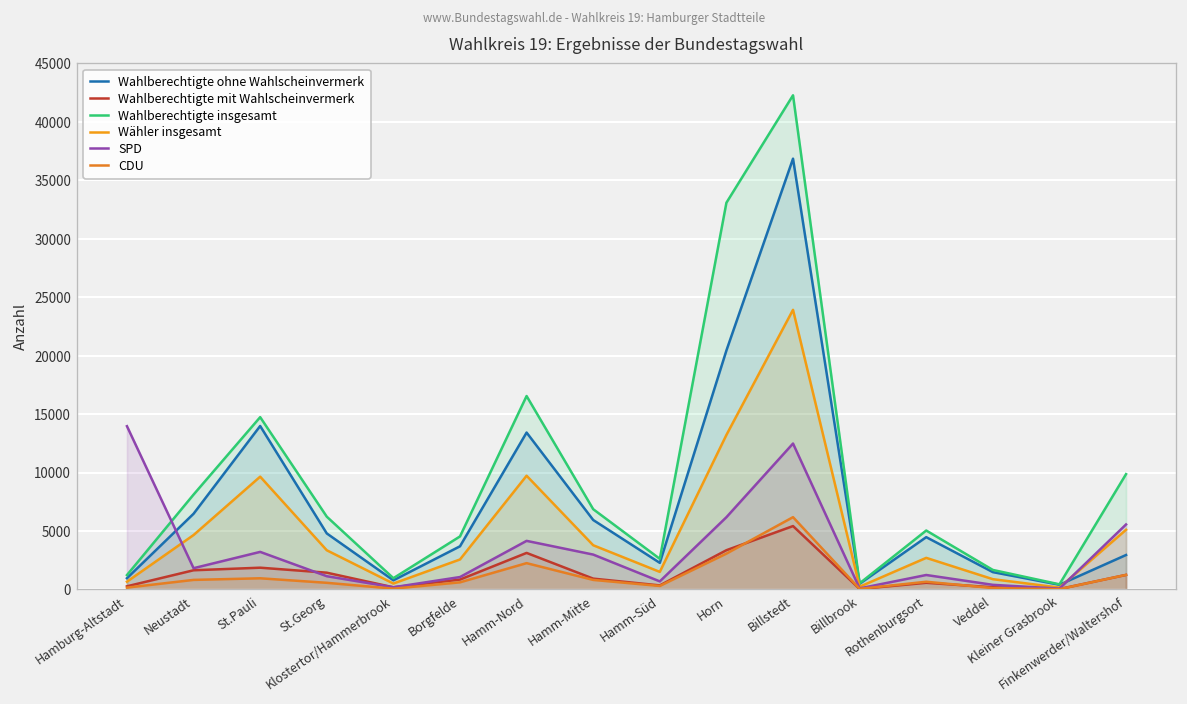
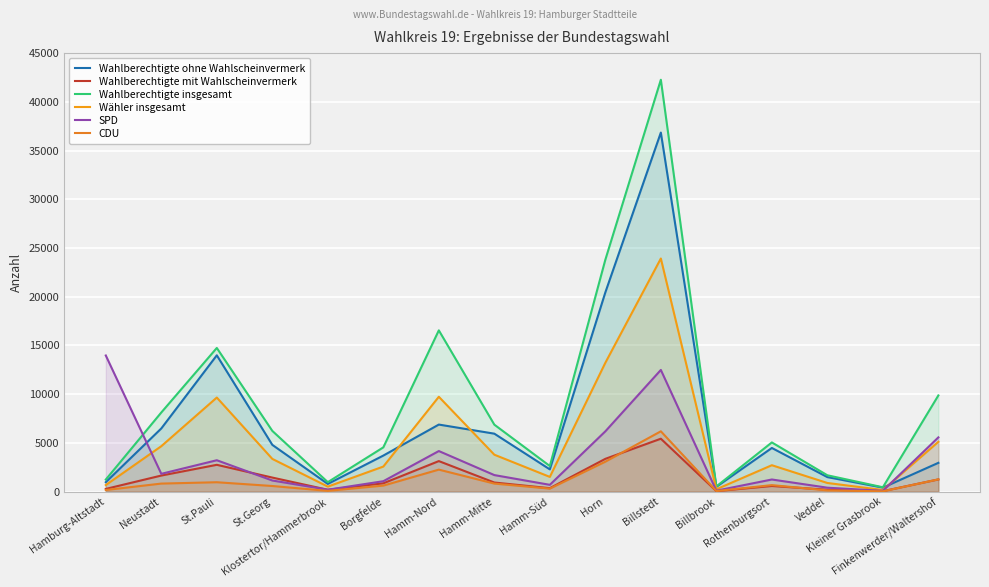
  {
    "Wahlberechtigte ohne Wahlscheinvermerk": {
      "Hamburg-Altstadt": 1000,
      "Neustadt": 6000,
      "St.Pauli": 14000,
      "St.Georg": 5000,
      "Borgfelde": 4000,
-     "Hamm-Nord": 13000,
+     "Hamm-Nord": 7000,
      "Hamm-Mitte": 6000,
      "Hamm-Süd": 2000,
      "Horn": 20000,
      "Billstedt": 37000,
      "Rothenburgsort": 4000,
      "Finkenwerder/Waltershof": 3000
    },
    "Wahlberechtigte mit Wahlscheinvermerk": {
-     "St.Pauli": 2000,
+     "St.Pauli": 3000,
      "St.Georg": 1000,
      "Hamm-Nord": 3000,
      "Horn": 3000,
      "Billstedt": 5000
    },
    "Wahlberechtigte insgesamt": {
      "Hamburg-Altstadt": 1000,
      "Neustadt": 8000,
      "St.Pauli": 15000,
      "St.Georg": 6000,
      "Borgfelde": 5000,
      "Hamm-Nord": 17000,
      "Hamm-Mitte": 7000,
      "Hamm-Süd": 3000,
-     "Horn": 33000,
+     "Horn": 24000,
      "Billstedt": 42000,
      "Rothenburgsort": 5000,
      "Finkenwerder/Waltershof": 10000
    },
    "SPD": {
      "Hamburg-Altstadt": 14000,
      "St.Pauli": 3000,
      "St.Georg": 1000,
      "Hamm-Nord": 4000,
-     "Hamm-Mitte": 3000,
+     "Hamm-Mitte": 2000,
      "Hamm-Süd": 1000,
      "Horn": 6000,
      "Billstedt": 12000,
      "Rothenburgsort": 1000,
      "Finkenwerder/Waltershof": 6000
    }
  }
